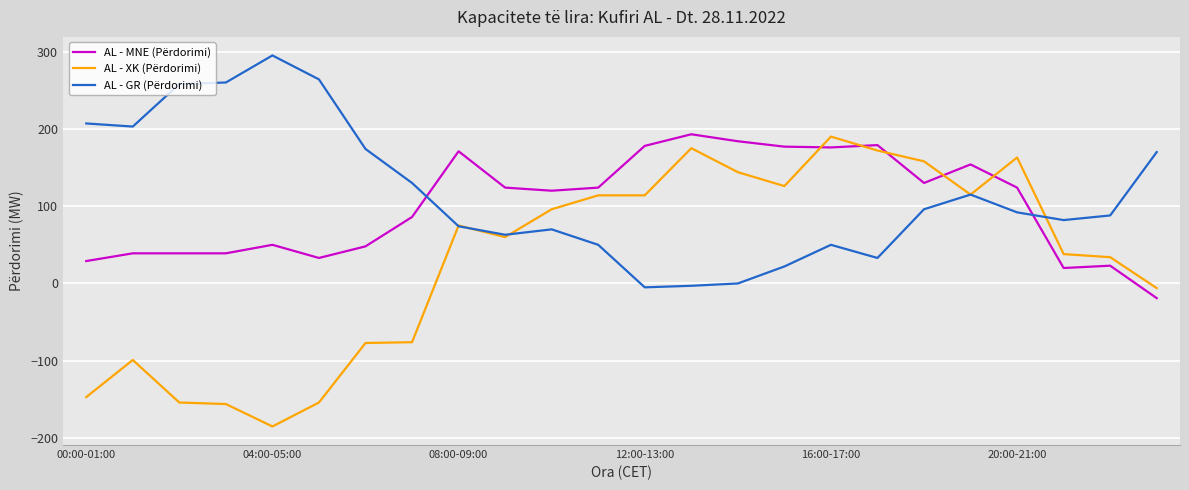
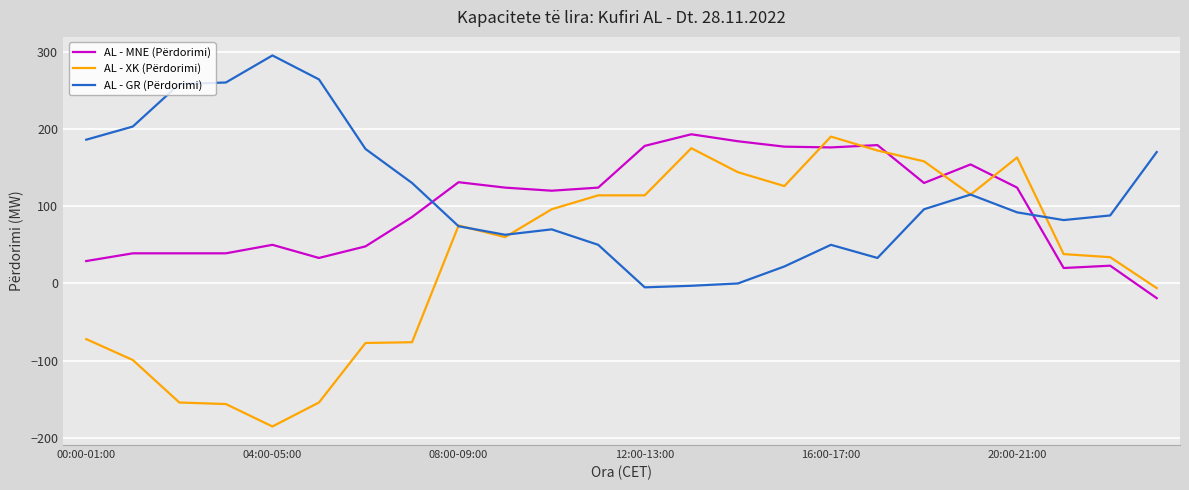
  {
    "AL - MNE (Përdorimi)": {
      "00:00-01:00": 30,
      "04:00-05:00": 50,
-     "08:00-09:00": 170,
+     "08:00-09:00": 130,
      "12:00-13:00": 180,
      "16:00-17:00": 180,
      "20:00-21:00": 120
    },
    "AL - XK (Përdorimi)": {
-     "00:00-01:00": -150,
+     "00:00-01:00": -70,
      "04:00-05:00": -190,
      "12:00-13:00": 110,
      "16:00-17:00": 190,
      "20:00-21:00": 160
    },
    "AL - GR (Përdorimi)": {
-     "00:00-01:00": 210,
+     "00:00-01:00": 190,
      "04:00-05:00": 300,
      "12:00-13:00": -10,
      "16:00-17:00": 50,
      "20:00-21:00": 90
    }
  }
